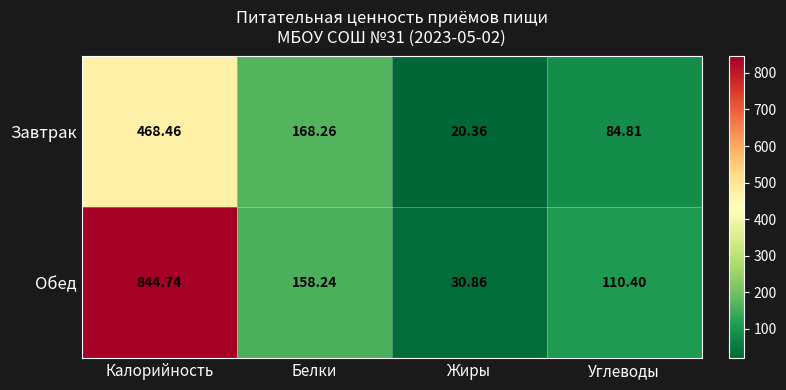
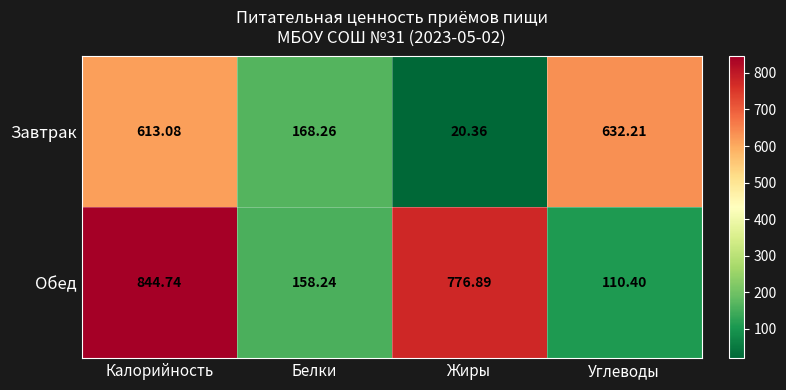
  {
    "Завтрак": {
-     "Калорийность": 468.46,
+     "Калорийность": 613.08,
      "Белки": 168.26,
      "Жиры": 20.36,
-     "Углеводы": 84.81
+     "Углеводы": 632.21
    },
    "Обед": {
      "Калорийность": 844.74,
      "Белки": 158.24,
-     "Жиры": 30.86,
+     "Жиры": 776.89,
      "Углеводы": 110.40
    }
  }
